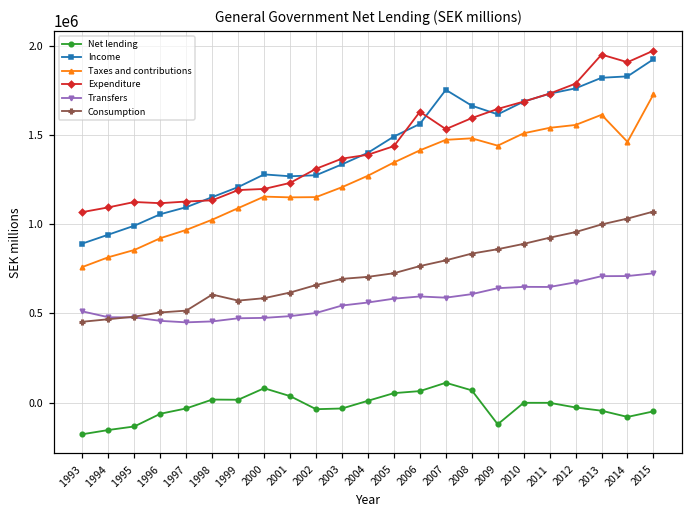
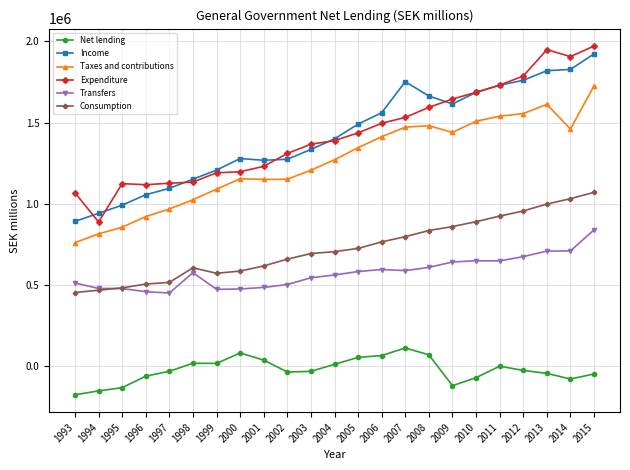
  {
    "Net lending": {
      "1993": -180000,
      "1994": -150000,
      "1995": -130000,
      "1996": -60000,
      "1997": -30000,
      "1998": 20000,
      "1999": 20000,
      "2000": 80000,
      "2001": 40000,
      "2002": -40000,
      "2003": -30000,
      "2004": 10000,
      "2005": 50000,
      "2006": 70000,
      "2007": 110000,
      "2008": 70000,
      "2009": -120000,
-     "2010": 0,
+     "2010": -70000,
      "2011": 0,
      "2012": -30000,
      "2013": -40000,
      "2014": -80000,
      "2015": -50000
    },
    "Income": {
      "1993": 890000,
      "1994": 940000,
      "1995": 990000,
      "1996": 1060000,
      "1997": 1090000,
      "1998": 1150000,
      "1999": 1210000,
      "2000": 1280000,
      "2001": 1270000,
      "2002": 1270000,
      "2003": 1330000,
      "2005": 1490000,
      "2006": 1560000,
      "2007": 1750000,
      "2008": 1660000,
      "2009": 1610000,
      "2012": 1760000,
      "2013": 1820000,
      "2014": 1830000,
      "2015": 1920000
    },
    "Taxes and contributions": {
      "1993": 760000,
      "1994": 810000,
      "1995": 860000,
      "1996": 920000,
      "1997": 970000,
      "1998": 1020000,
      "1999": 1090000,
      "2000": 1150000,
      "2001": 1150000,
      "2002": 1150000,
      "2003": 1210000,
      "2004": 1270000,
      "2005": 1350000,
      "2006": 1410000,
      "2007": 1470000,
      "2008": 1480000,
      "2009": 1440000,
      "2010": 1510000,
      "2011": 1540000,
      "2012": 1560000,
      "2013": 1610000,
      "2014": 1460000,
      "2015": 1730000
    },
    "Expenditure": {
      "1993": 1070000,
-     "1994": 1090000,
+     "1994": 890000,
      "1995": 1120000,
      "1996": 1120000,
      "1997": 1130000,
      "1998": 1130000,
      "1999": 1190000,
      "2000": 1200000,
      "2001": 1230000,
      "2002": 1310000,
      "2003": 1370000,
      "2005": 1440000,
-     "2006": 1630000,
+     "2006": 1500000,
      "2007": 1530000,
      "2008": 1590000,
      "2009": 1650000,
      "2012": 1790000,
      "2013": 1950000,
      "2014": 1910000,
      "2015": 1970000
    },
    "Transfers": {
      "1993": 510000,
      "1996": 460000,
      "1997": 450000,
-     "1998": 460000,
+     "1998": 580000,
      "1999": 470000,
      "2000": 480000,
      "2001": 480000,
      "2002": 500000,
      "2003": 540000,
      "2004": 560000,
      "2005": 580000,
      "2006": 600000,
      "2007": 590000,
      "2008": 610000,
      "2009": 640000,
      "2010": 650000,
      "2011": 650000,
      "2012": 670000,
      "2013": 710000,
      "2014": 710000,
-     "2015": 720000
+     "2015": 840000
    },
    "Consumption": {
      "1993": 450000,
      "1996": 510000,
      "1997": 520000,
      "1998": 610000,
      "1999": 570000,
      "2000": 590000,
      "2001": 620000,
      "2002": 660000,
      "2003": 690000,
      "2004": 700000,
      "2005": 730000,
      "2006": 770000,
      "2007": 800000,
      "2008": 840000,
      "2009": 860000,
      "2010": 890000,
      "2011": 920000,
      "2012": 960000,
      "2013": 1000000,
      "2014": 1030000,
      "2015": 1070000
    }
  }
